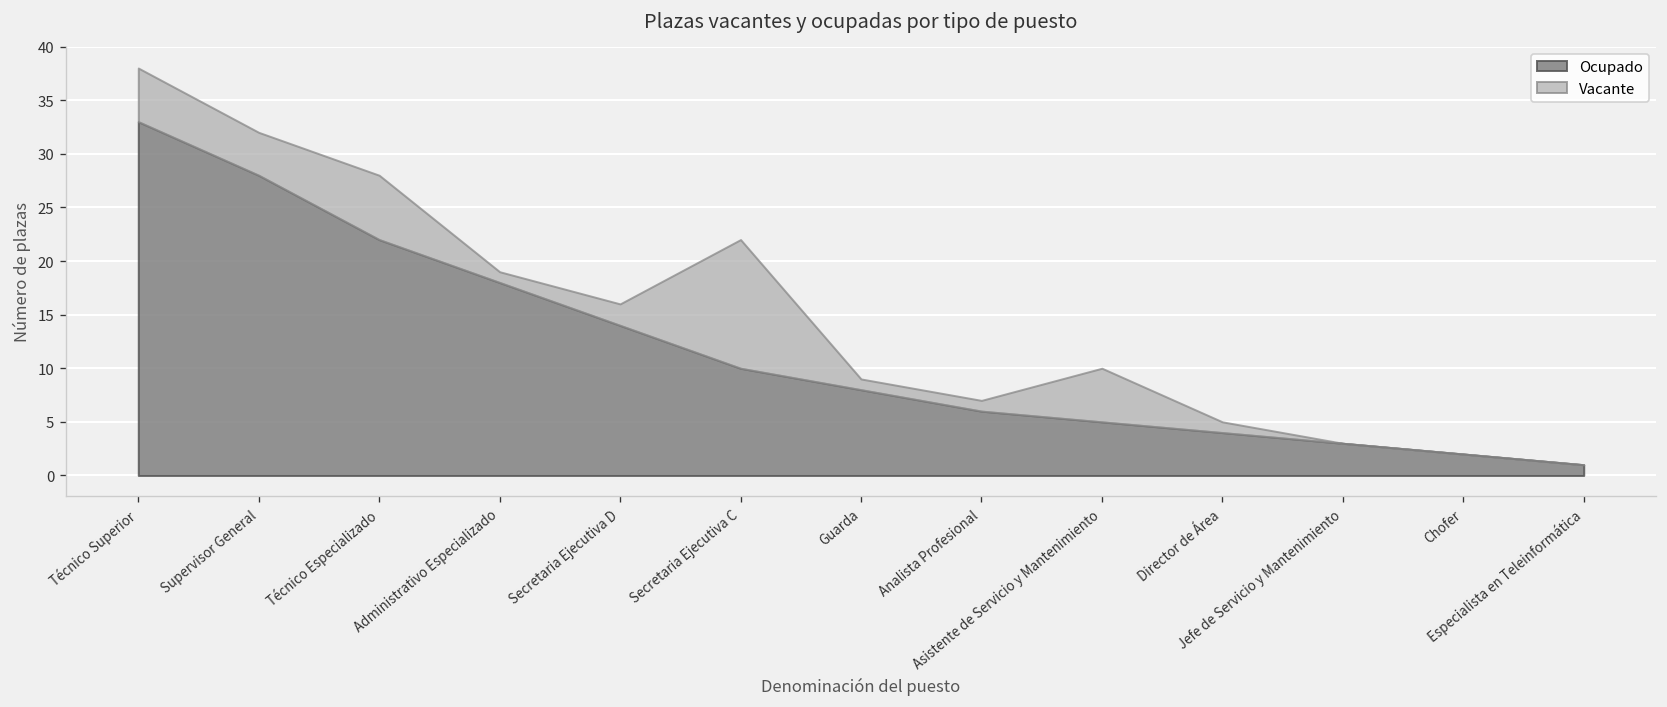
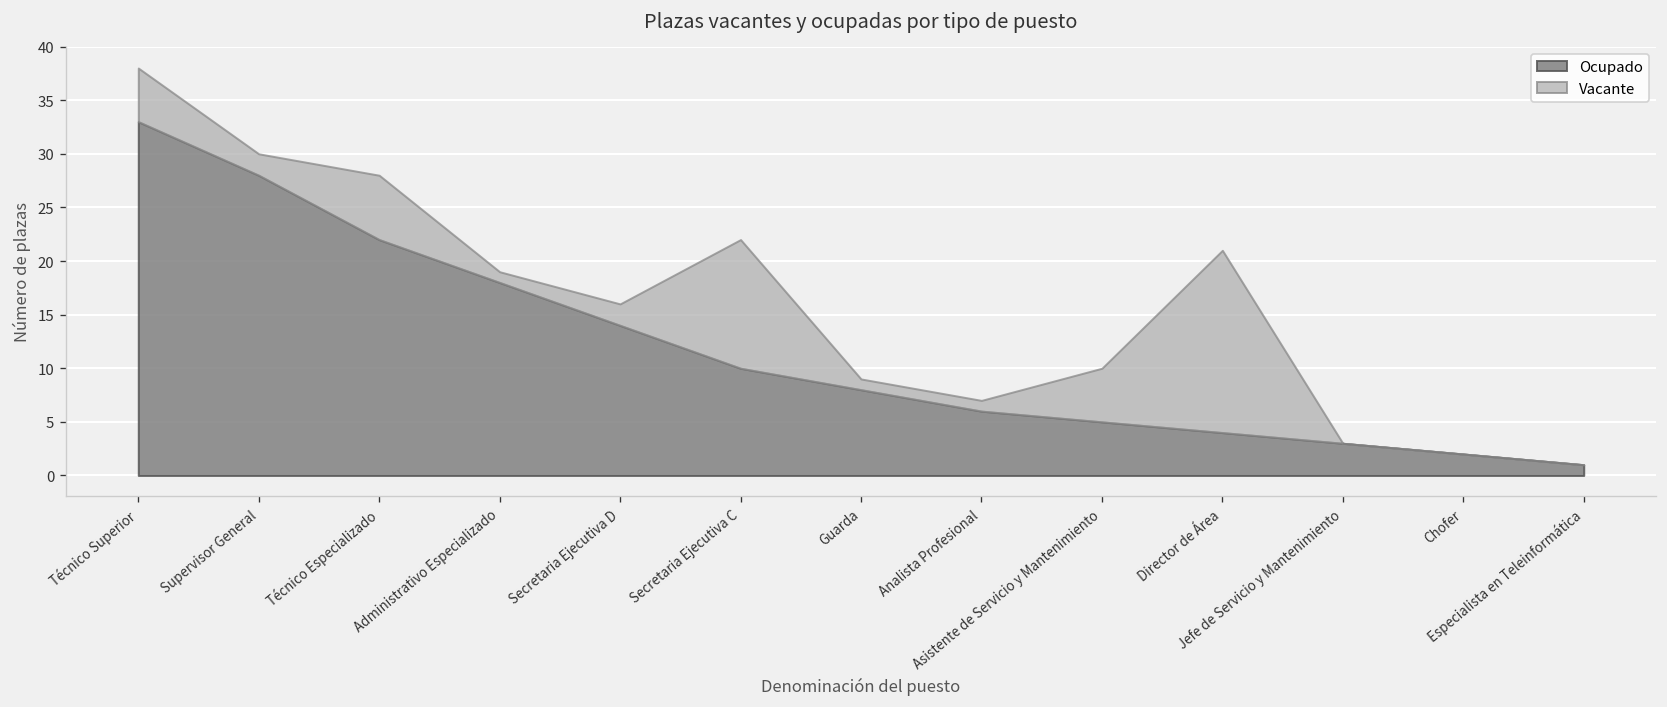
  {
    "Ocupado": {
      "Técnico Superior": 33,
      "Supervisor General": 28,
      "Técnico Especializado": 22,
      "Administrativo Especializado": 18,
      "Secretaria Ejecutiva D": 14,
      "Secretaria Ejecutiva C": 10,
      "Guarda": 8,
      "Analista Profesional": 6,
      "Asistente de Servicio y Mantenimiento": 5,
      "Director de Área": 4
    },
    "Vacante": {
      "Técnico Superior": 5,
-     "Supervisor General": 4,
+     "Supervisor General": 2,
      "Técnico Especializado": 6,
      "Administrativo Especializado": 1,
      "Secretaria Ejecutiva D": 2,
      "Secretaria Ejecutiva C": 12,
      "Guarda": 1,
      "Analista Profesional": 1,
      "Asistente de Servicio y Mantenimiento": 5,
-     "Director de Área": 1
+     "Director de Área": 17
    }
  }
